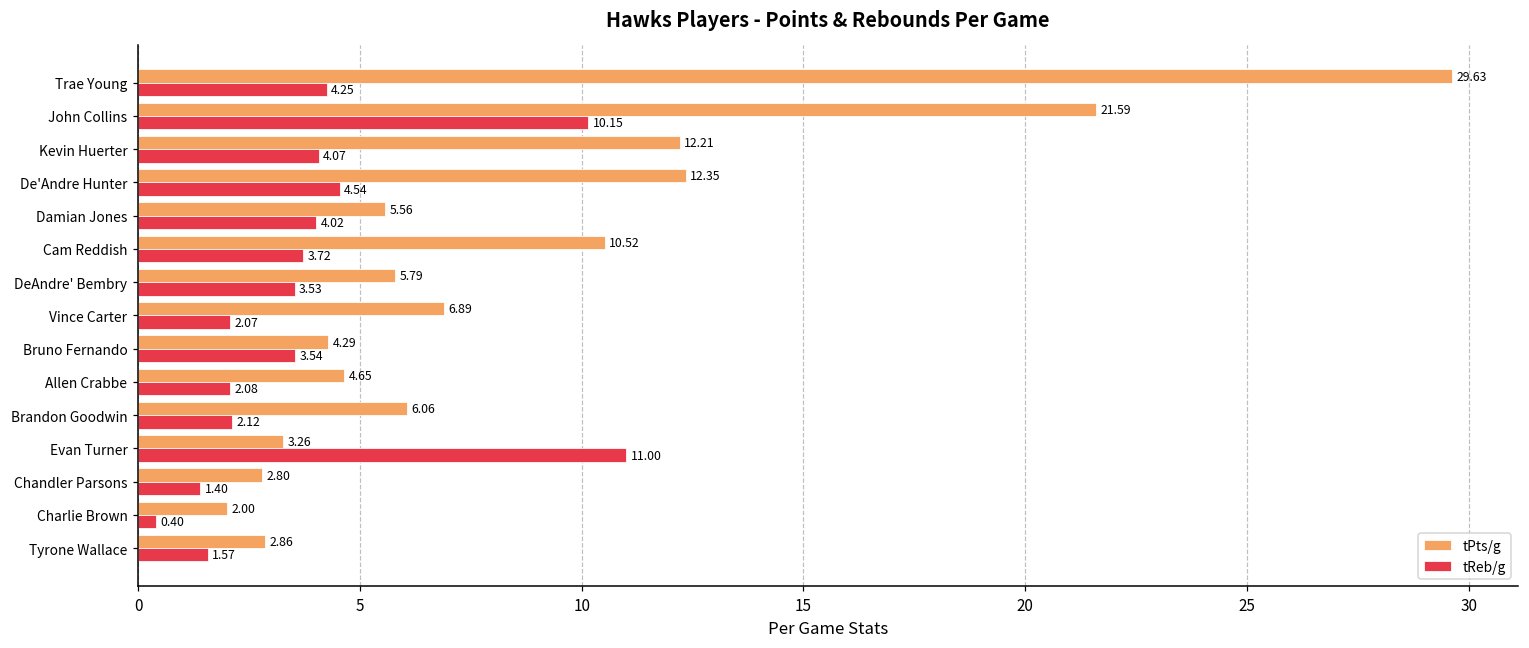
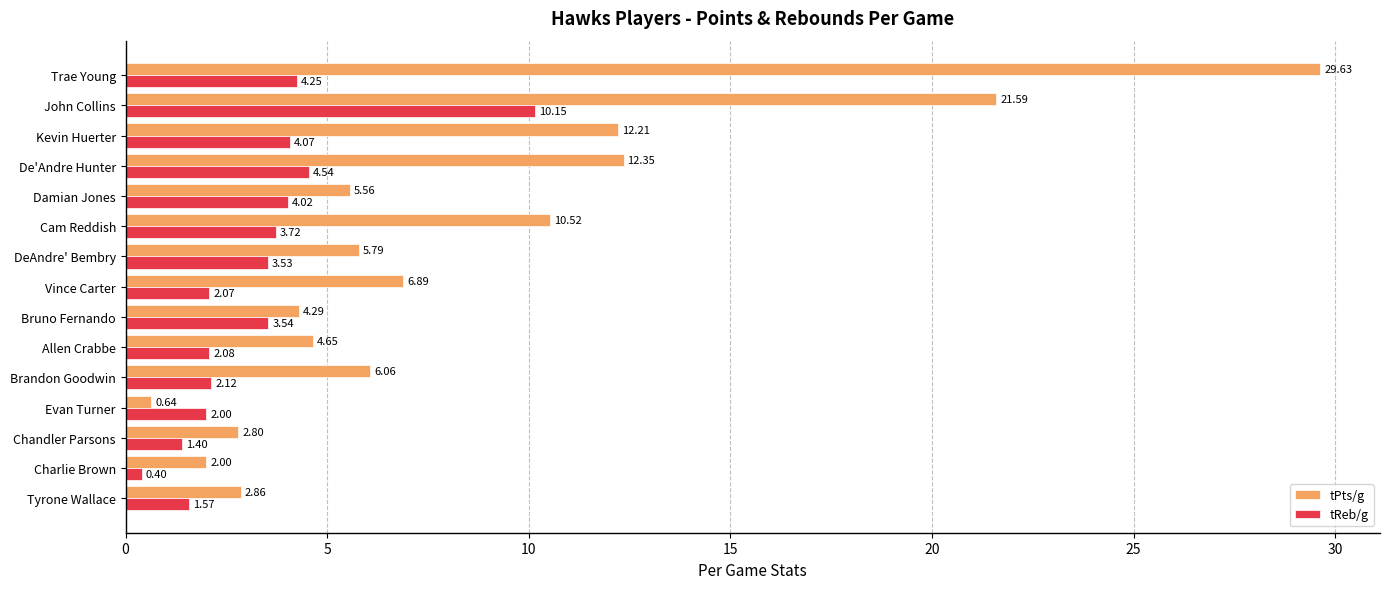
  {
    "tPts/g": {
      "Trae Young": 29.63,
      "John Collins": 21.59,
      "Kevin Huerter": 12.21,
      "De'Andre Hunter": 12.35,
      "Damian Jones": 5.56,
      "Cam Reddish": 10.52,
      "DeAndre' Bembry": 5.79,
      "Vince Carter": 6.89,
      "Bruno Fernando": 4.29,
      "Allen Crabbe": 4.65,
      "Brandon Goodwin": 6.06,
-     "Evan Turner": 3.26,
+     "Evan Turner": 0.64,
      "Chandler Parsons": 2.80,
      "Charlie Brown": 2.00,
      "Tyrone Wallace": 2.86
    },
    "tReb/g": {
      "Trae Young": 4.25,
      "John Collins": 10.15,
      "Kevin Huerter": 4.07,
      "De'Andre Hunter": 4.54,
      "Damian Jones": 4.02,
      "Cam Reddish": 3.72,
      "DeAndre' Bembry": 3.53,
      "Vince Carter": 2.07,
      "Bruno Fernando": 3.54,
      "Allen Crabbe": 2.08,
      "Brandon Goodwin": 2.12,
-     "Evan Turner": 11.00,
+     "Evan Turner": 2.00,
      "Chandler Parsons": 1.40,
      "Charlie Brown": 0.40,
      "Tyrone Wallace": 1.57
    }
  }
